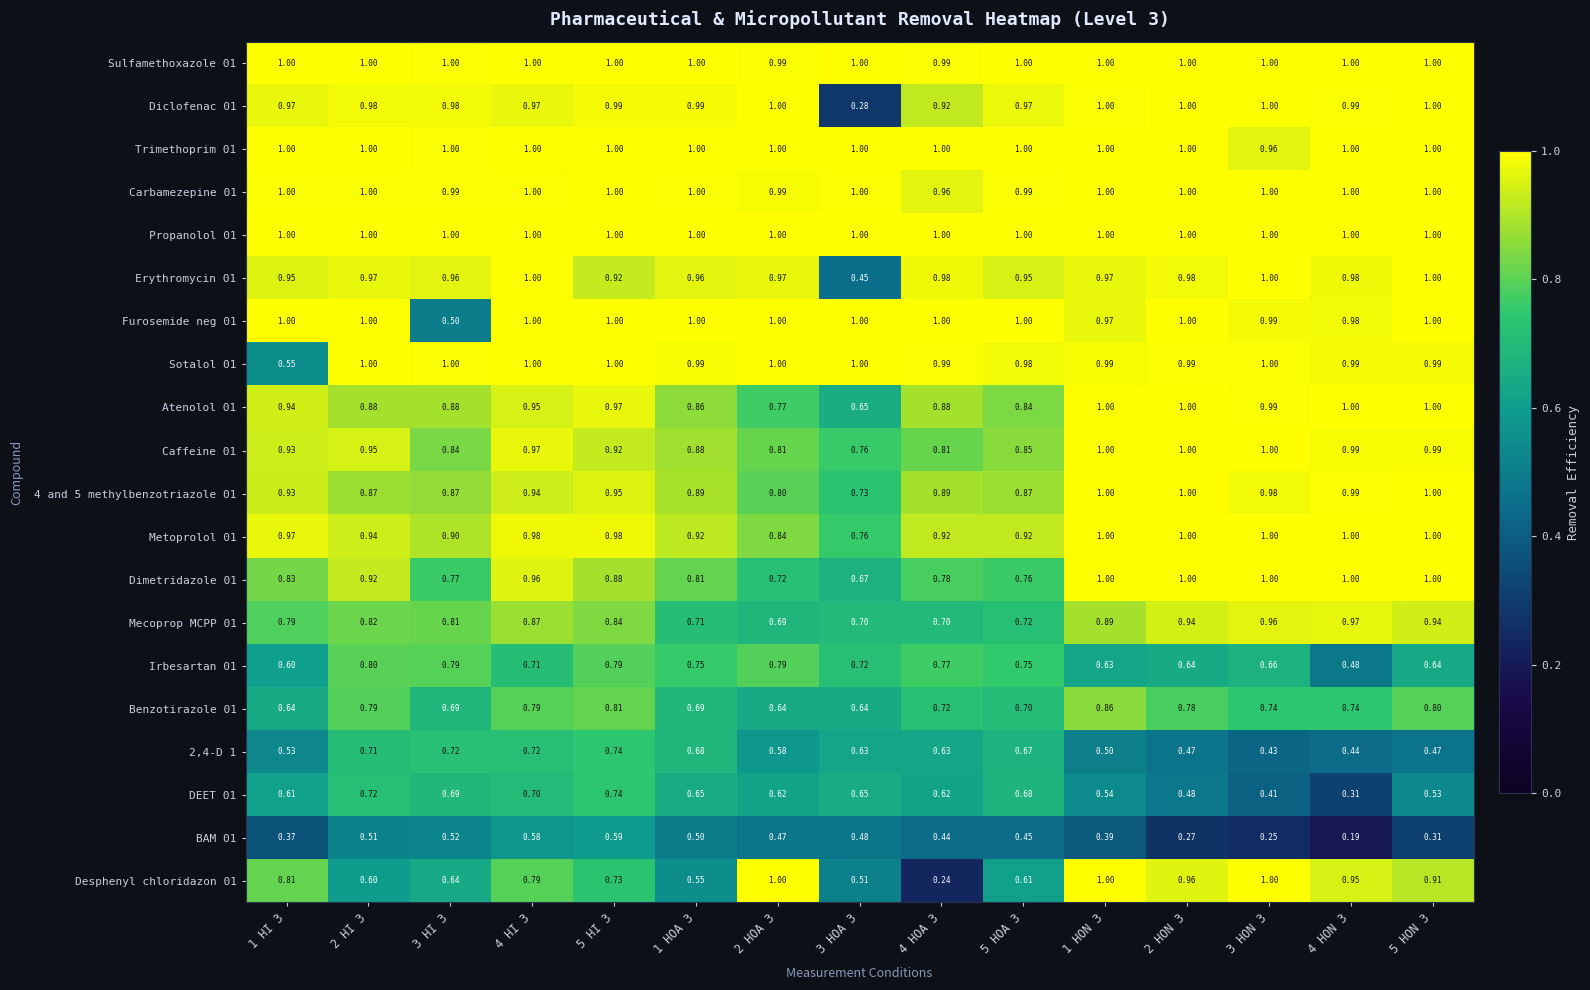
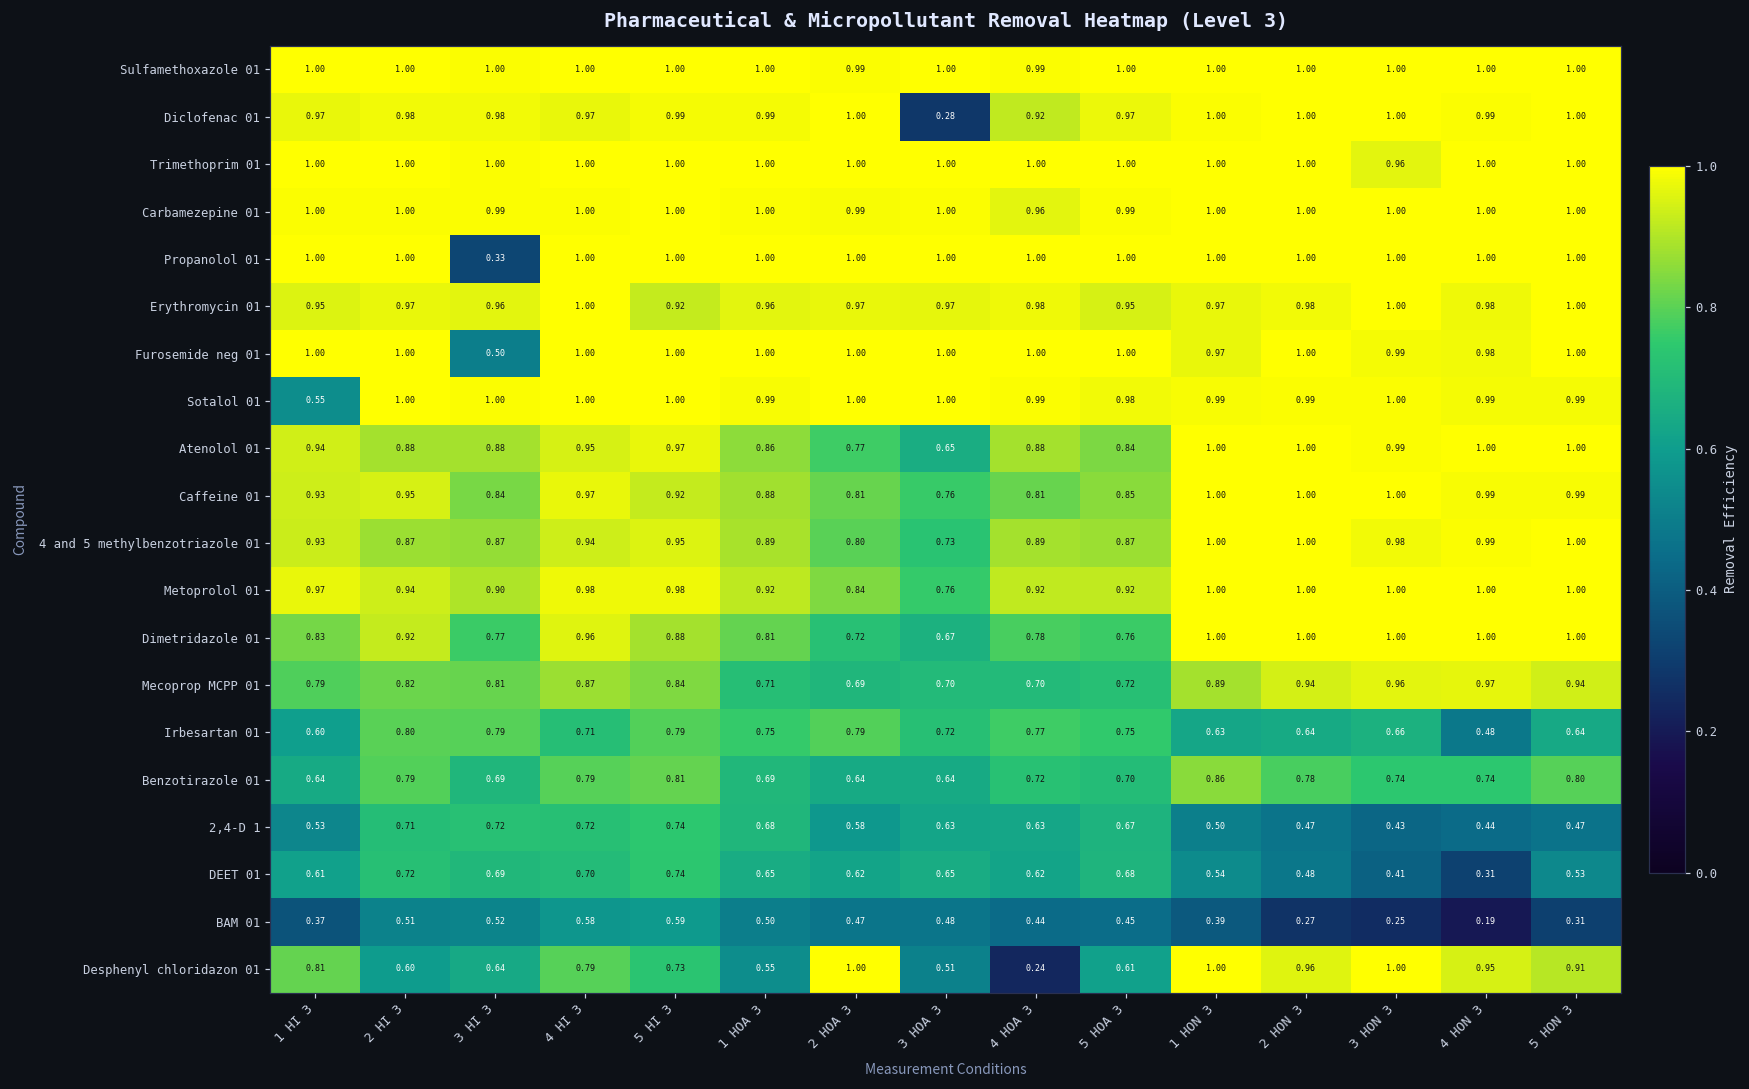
  {
    "Propanolol 01": {
      "1 HI 3": 1.00,
      "2 HI 3": 1.00,
-     "3 HI 3": 1.00,
+     "3 HI 3": 0.33,
      "4 HI 3": 1.00,
      "5 HI 3": 1.00,
      "1 HOA 3": 1.00,
      "2 HOA 3": 1.00,
      "3 HOA 3": 1.00,
      "4 HOA 3": 1.00,
      "5 HOA 3": 1.00,
      "1 HON 3": 1.00,
      "2 HON 3": 1.00,
      "3 HON 3": 1.00,
      "4 HON 3": 1.00,
      "5 HON 3": 1.00
    },
    "Erythromycin 01": {
      "1 HI 3": 0.95,
      "2 HI 3": 0.97,
      "3 HI 3": 0.96,
      "4 HI 3": 1.00,
      "5 HI 3": 0.92,
      "1 HOA 3": 0.96,
      "2 HOA 3": 0.97,
-     "3 HOA 3": 0.45,
+     "3 HOA 3": 0.97,
      "4 HOA 3": 0.98,
      "5 HOA 3": 0.95,
      "1 HON 3": 0.97,
      "2 HON 3": 0.98,
      "3 HON 3": 1.00,
      "4 HON 3": 0.98,
      "5 HON 3": 1.00
    }
  }
